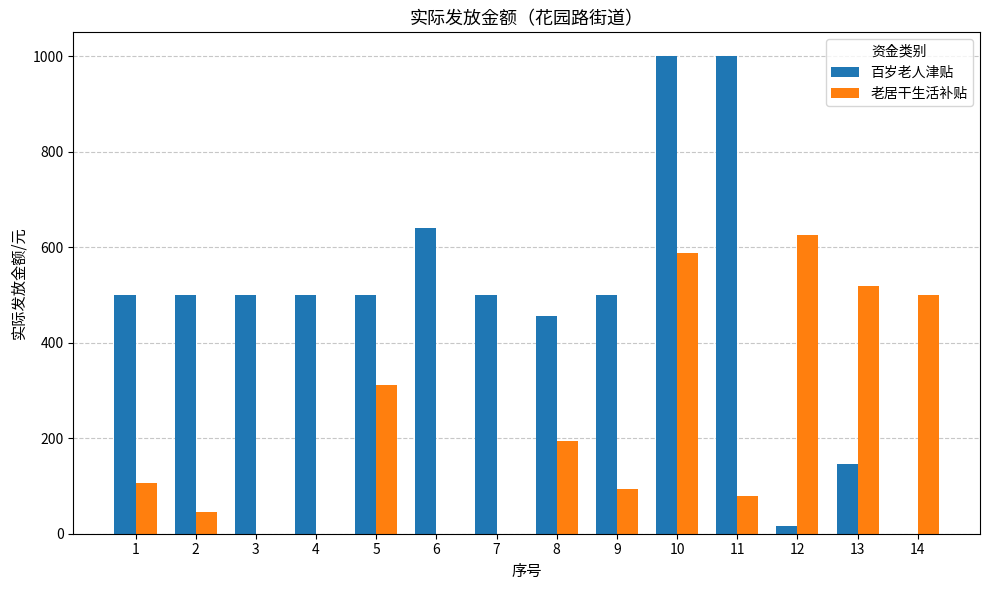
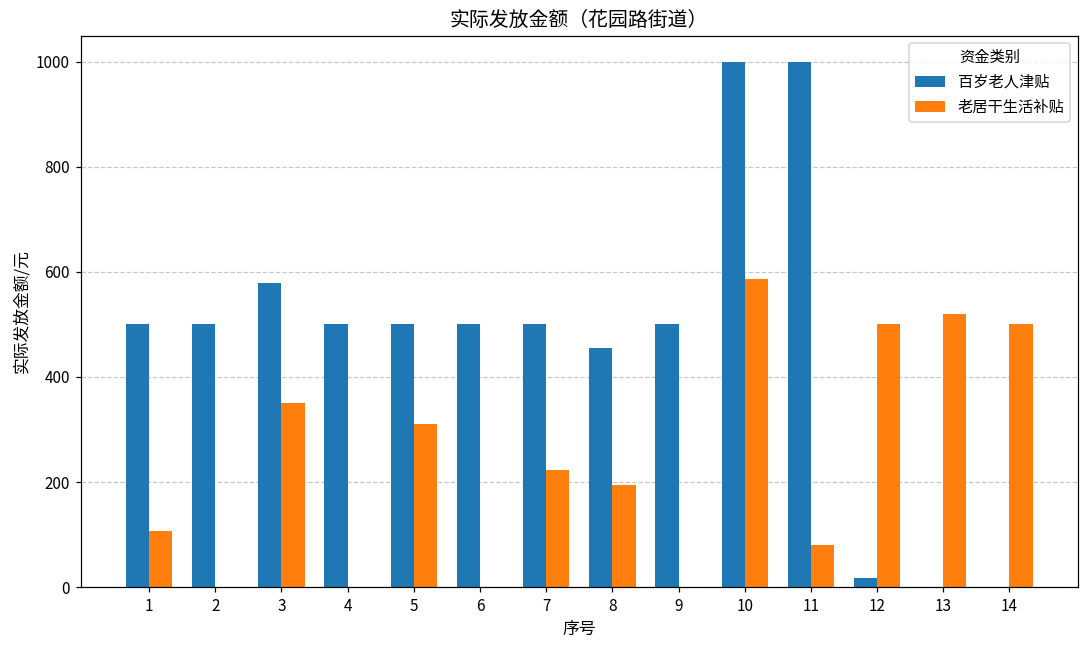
  {
    "百岁老人津贴": {
      "1": 500,
      "2": 500,
-     "3": 500,
+     "3": 580,
      "4": 500,
      "5": 500,
-     "6": 640,
+     "6": 500,
      "7": 500,
      "8": 460,
      "9": 500,
      "10": 1000,
      "11": 1000,
      "12": 20,
-     "13": 150,
+     "13": 0,
      "14": 0
    },
    "老居干生活补贴": {
      "1": 110,
-     "2": 50,
-     "3": 0,
+     "2": 0,
+     "3": 350,
      "4": 0,
      "5": 310,
      "6": 0,
-     "7": 0,
+     "7": 220,
      "8": 190,
-     "9": 90,
+     "9": 0,
      "10": 590,
      "11": 80,
-     "12": 630,
+     "12": 500,
      "13": 520,
      "14": 500
    }
  }
